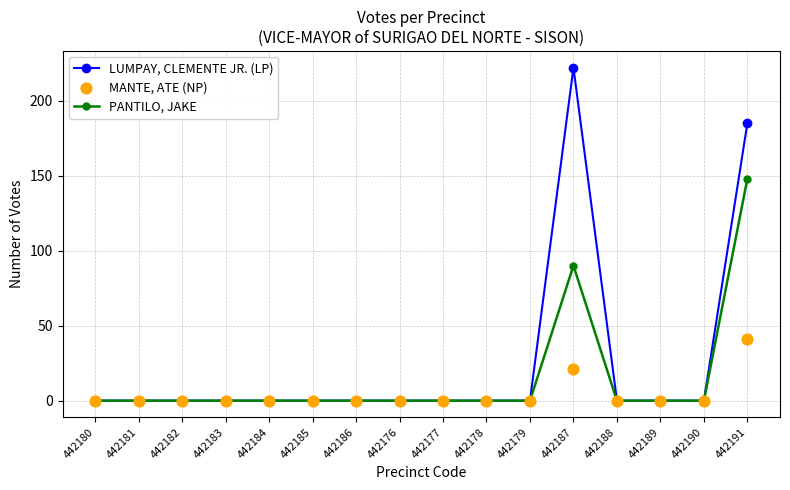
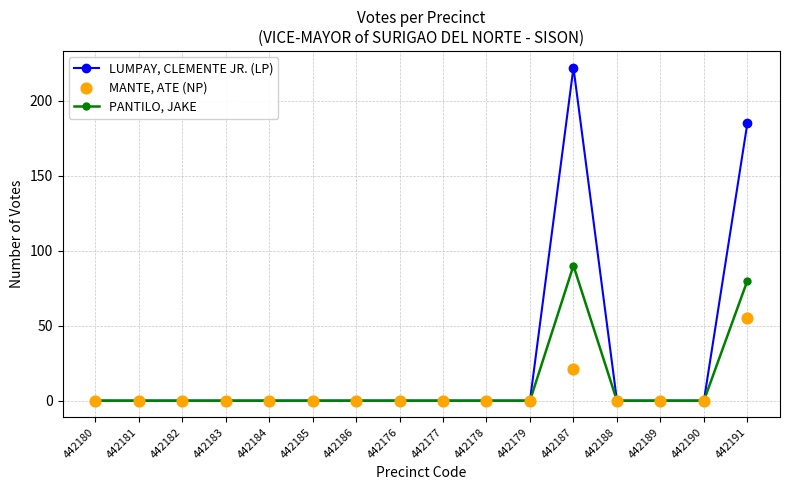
  {
    "LUMPAY, CLEMENTE JR. (LP)": {
      "442187": 222,
      "442191": 185
    },
    "MANTE, ATE (NP)": {
-     "442191": 41
+     "442191": 55
    },
    "PANTILO, JAKE": {
      "442187": 90,
-     "442191": 148
+     "442191": 80
    }
  }
